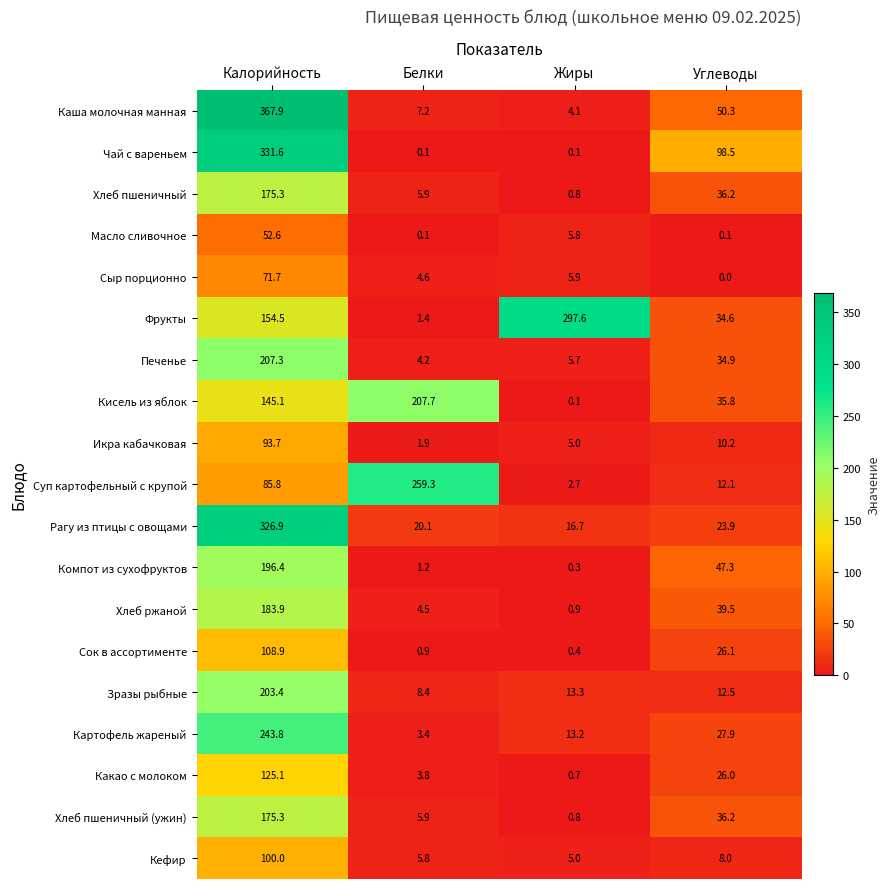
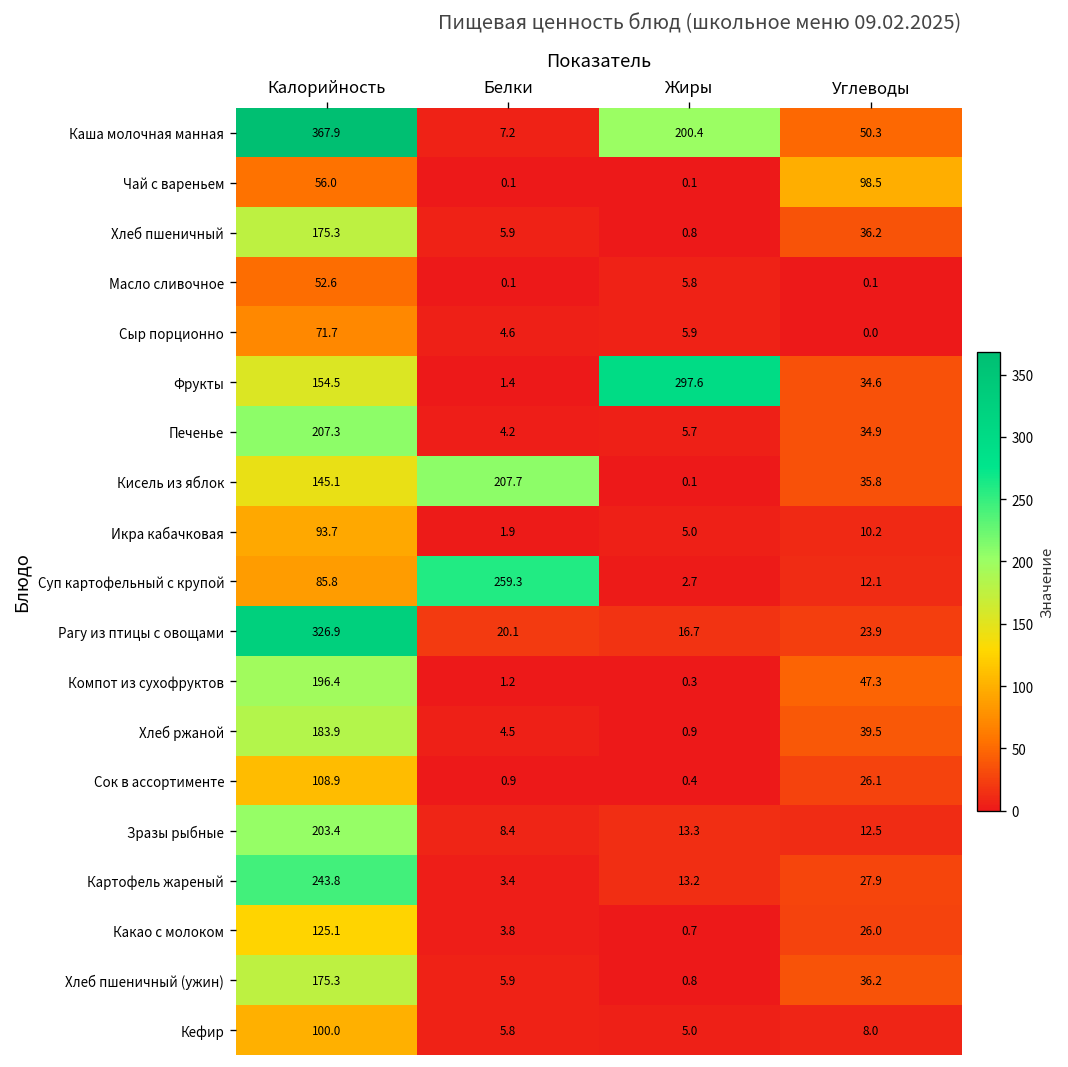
  {
    "Каша молочная манная": {
      "Калорийность": 367.9,
      "Белки": 7.2,
-     "Жиры": 4.1,
+     "Жиры": 200.4,
      "Углеводы": 50.3
    },
    "Чай с вареньем": {
-     "Калорийность": 331.6,
+     "Калорийность": 56.0,
      "Белки": 0.1,
      "Жиры": 0.1,
      "Углеводы": 98.5
    },
    "Хлеб пшеничный": {
      "Калорийность": 175.3,
      "Белки": 5.9,
      "Жиры": 0.8,
      "Углеводы": 36.2
    },
    "Масло сливочное": {
      "Калорийность": 52.6,
      "Белки": 0.1,
      "Жиры": 5.8,
      "Углеводы": 0.1
    },
    "Сыр порционно": {
      "Калорийность": 71.7,
      "Белки": 4.6,
      "Жиры": 5.9,
      "Углеводы": 0.0
    },
    "Фрукты": {
      "Калорийность": 154.5,
      "Белки": 1.4,
      "Жиры": 297.6,
      "Углеводы": 34.6
    },
    "Печенье": {
      "Калорийность": 207.3,
      "Белки": 4.2,
      "Жиры": 5.7,
      "Углеводы": 34.9
    },
    "Кисель из яблок": {
      "Калорийность": 145.1,
      "Белки": 207.7,
      "Жиры": 0.1,
      "Углеводы": 35.8
    },
    "Икра кабачковая": {
      "Калорийность": 93.7,
      "Белки": 1.9,
      "Жиры": 5.0,
      "Углеводы": 10.2
    },
    "Суп картофельный с крупой": {
      "Калорийность": 85.8,
      "Белки": 259.3,
      "Жиры": 2.7,
      "Углеводы": 12.1
    },
    "Рагу из птицы с овощами": {
      "Калорийность": 326.9,
      "Белки": 20.1,
      "Жиры": 16.7,
      "Углеводы": 23.9
    },
    "Компот из сухофруктов": {
      "Калорийность": 196.4,
      "Белки": 1.2,
      "Жиры": 0.3,
      "Углеводы": 47.3
    },
    "Хлеб ржаной": {
      "Калорийность": 183.9,
      "Белки": 4.5,
      "Жиры": 0.9,
      "Углеводы": 39.5
    },
    "Сок в ассортименте": {
      "Калорийность": 108.9,
      "Белки": 0.9,
      "Жиры": 0.4,
      "Углеводы": 26.1
    },
    "Зразы рыбные": {
      "Калорийность": 203.4,
      "Белки": 8.4,
      "Жиры": 13.3,
      "Углеводы": 12.5
    },
    "Картофель жареный": {
      "Калорийность": 243.8,
      "Белки": 3.4,
      "Жиры": 13.2,
      "Углеводы": 27.9
    },
    "Какао с молоком": {
      "Калорийность": 125.1,
      "Белки": 3.8,
      "Жиры": 0.7,
      "Углеводы": 26.0
    },
    "Хлеб пшеничный (ужин)": {
      "Калорийность": 175.3,
      "Белки": 5.9,
      "Жиры": 0.8,
      "Углеводы": 36.2
    },
    "Кефир": {
      "Калорийность": 100.0,
      "Белки": 5.8,
      "Жиры": 5.0,
      "Углеводы": 8.0
    }
  }
